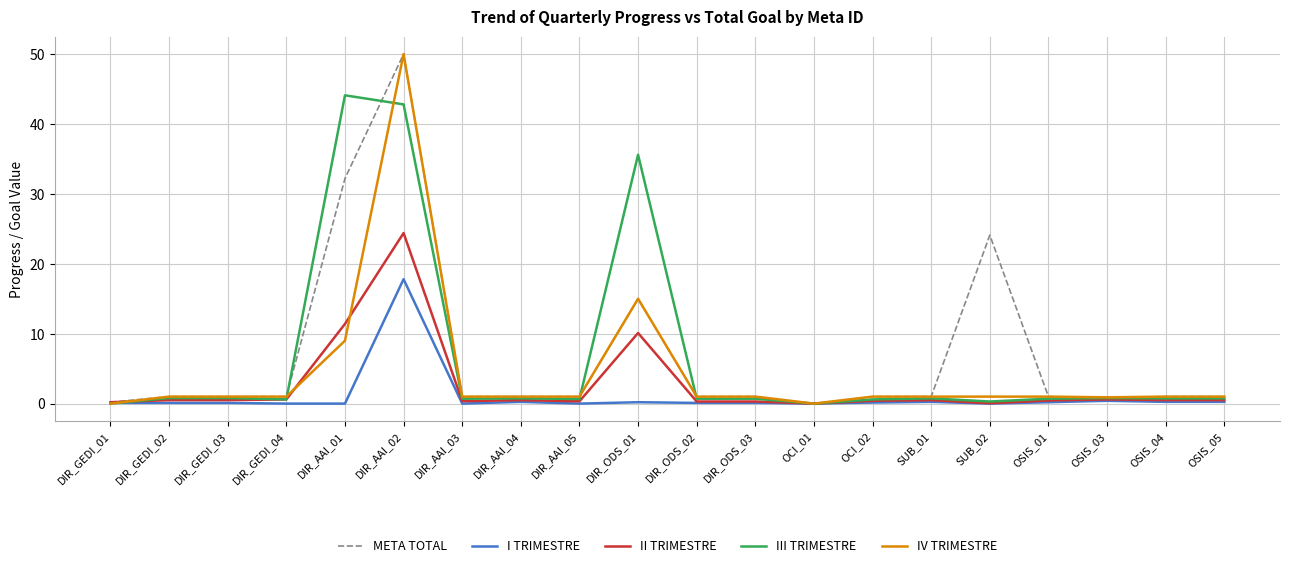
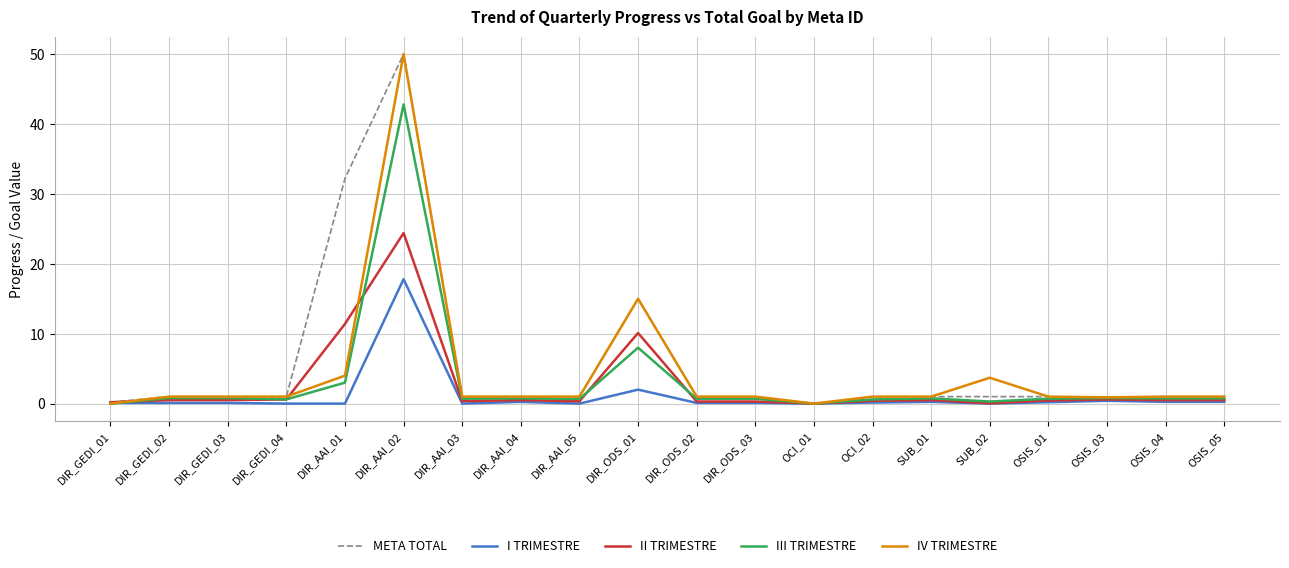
  {
    "META TOTAL": {
      "DIR_AAI_01": 32,
-     "SUB_02": 24
+     "SUB_02": 1
    },
    "I TRIMESTRE": {
      "DIR_GEDI_02": 0,
      "DIR_GEDI_03": 0,
      "DIR_GEDI_04": 0,
      "DIR_AAI_01": 0,
      "DIR_AAI_02": 18,
-     "DIR_ODS_01": 0
+     "DIR_ODS_01": 2
    },
    "II TRIMESTRE": {
      "DIR_AAI_01": 11,
      "DIR_AAI_02": 24,
      "DIR_ODS_01": 10
    },
    "III TRIMESTRE": {
-     "DIR_AAI_01": 44,
+     "DIR_AAI_01": 3,
      "DIR_AAI_02": 43,
-     "DIR_ODS_01": 36
+     "DIR_ODS_01": 8
    },
    "IV TRIMESTRE": {
-     "DIR_AAI_01": 9,
-     "SUB_02": 1
+     "DIR_AAI_01": 4,
+     "SUB_02": 4
    }
  }
